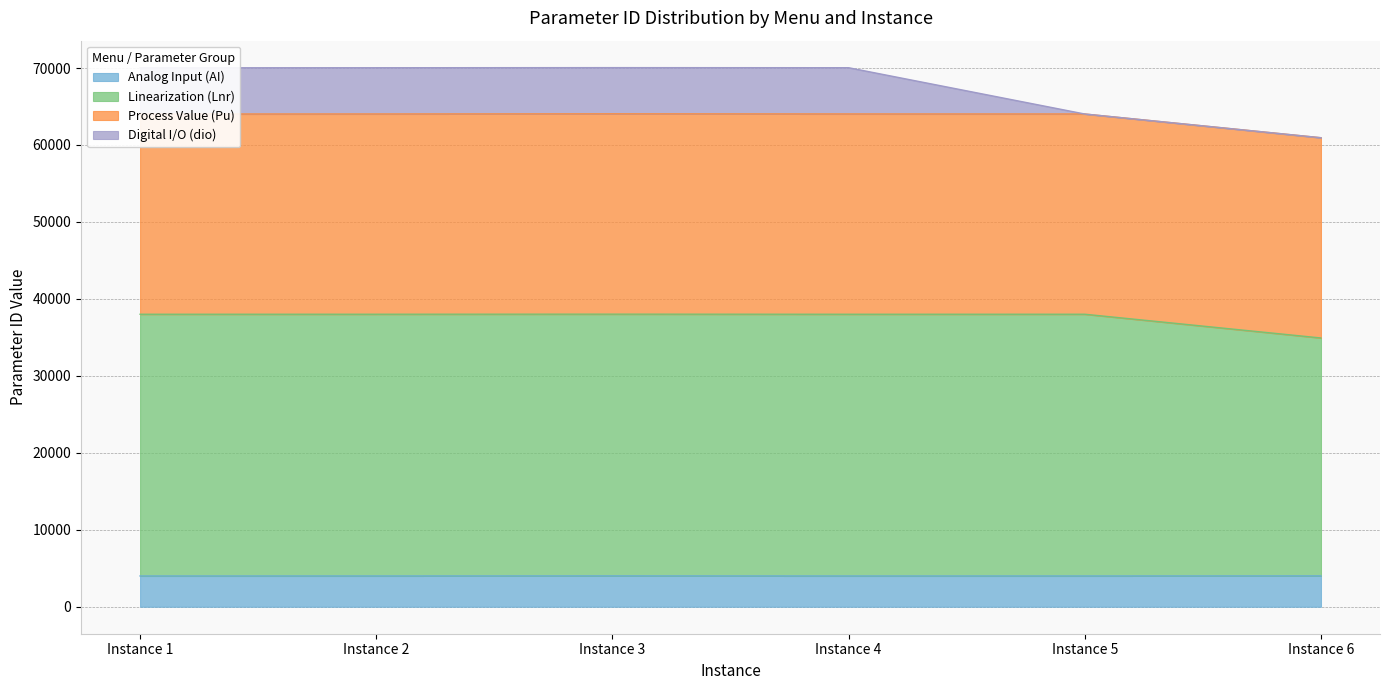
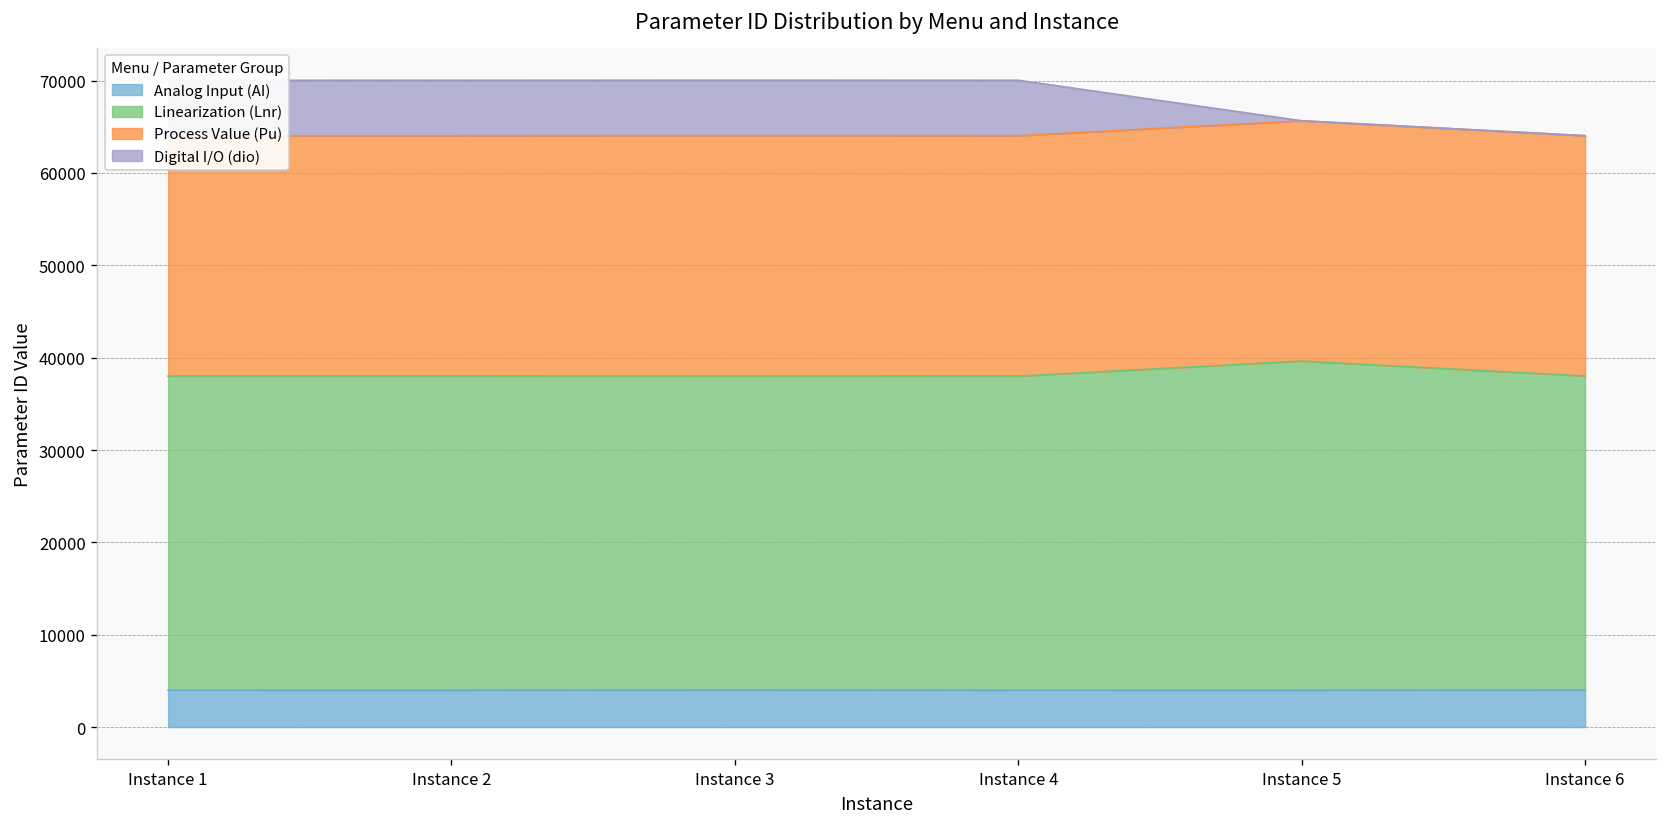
  {
    "Linearization (Lnr)": {
      "Instance 1": 34000,
      "Instance 2": 34000,
      "Instance 3": 34000,
      "Instance 4": 34000,
-     "Instance 5": 34000,
-     "Instance 6": 31000
+     "Instance 5": 36000,
+     "Instance 6": 34000
    },
    "Process Value (Pu)": {
      "Instance 2": 26000,
      "Instance 3": 26000,
      "Instance 4": 26000
    }
  }
